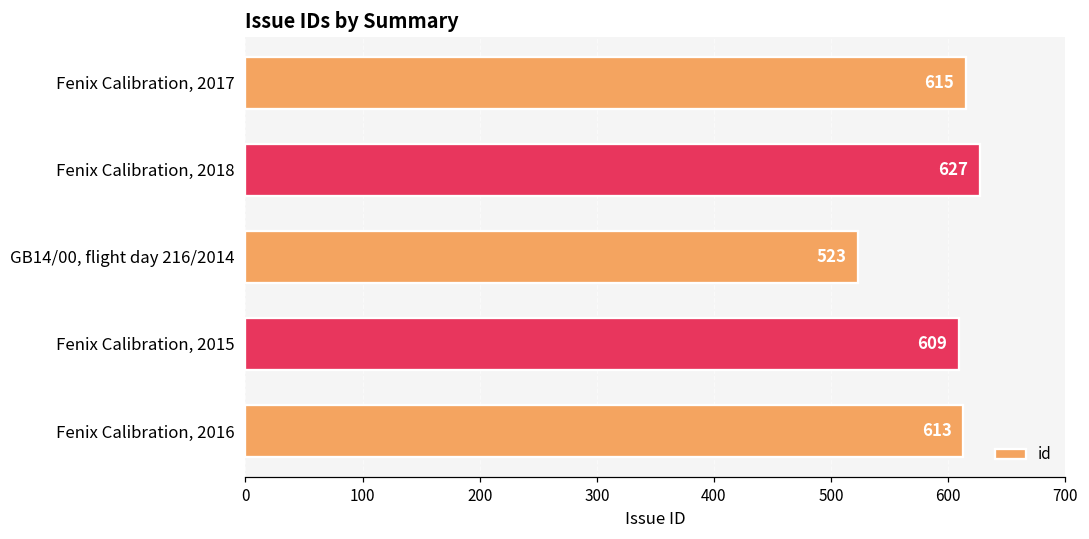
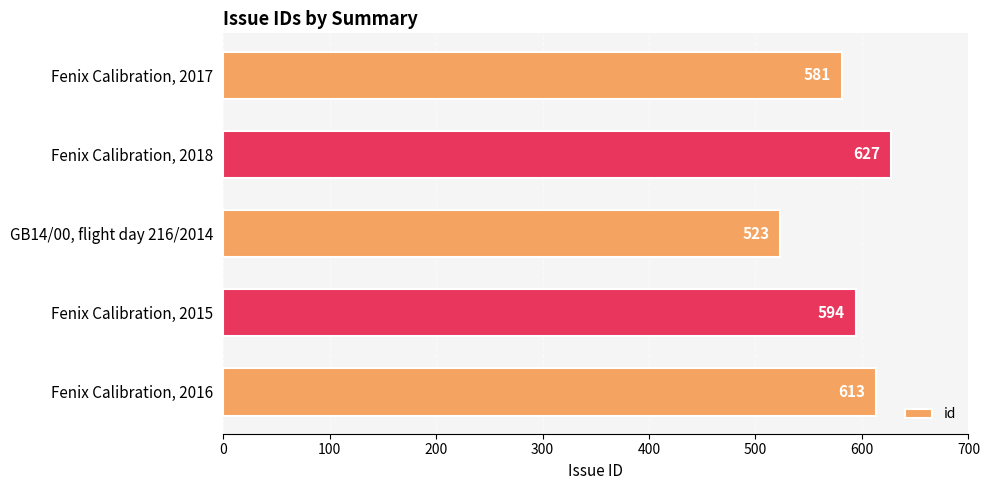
  {
-   "Fenix Calibration, 2017": 615,
+   "Fenix Calibration, 2017": 581,
    "Fenix Calibration, 2018": 627,
    "GB14/00, flight day 216/2014": 523,
-   "Fenix Calibration, 2015": 609,
+   "Fenix Calibration, 2015": 594,
    "Fenix Calibration, 2016": 613
  }
